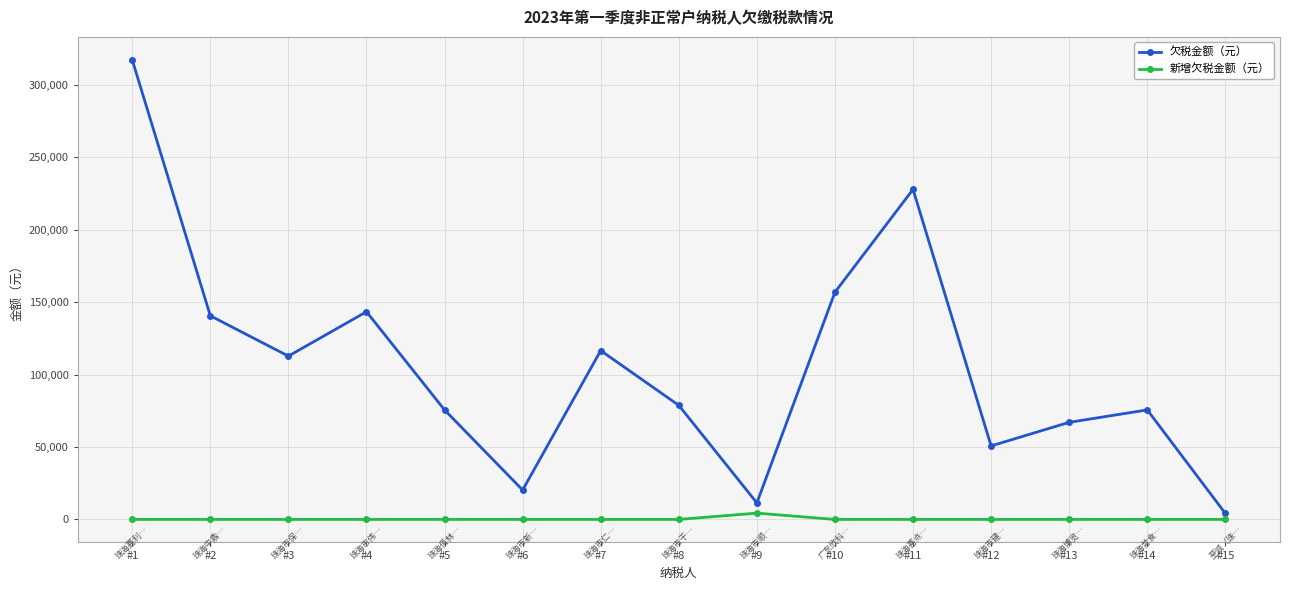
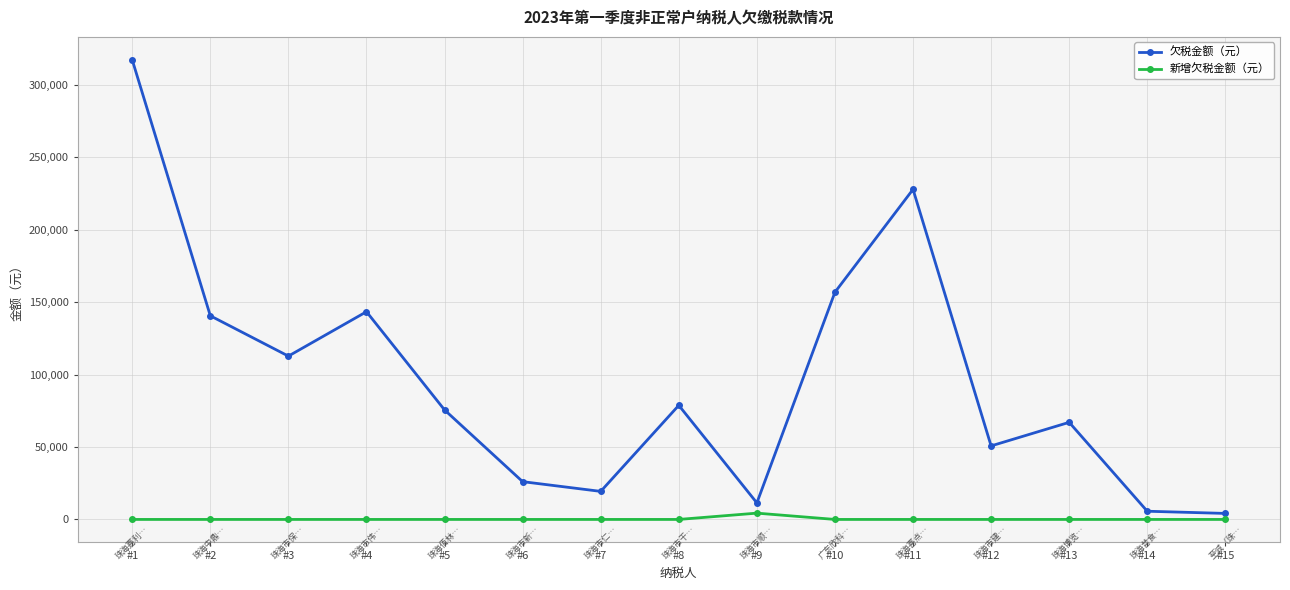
  {
    "欠税金额（元）": {
      "#1": "317,000",
      "#2": "141,000",
      "#3": "113,000",
      "#4": "143,000",
      "#5": "76,000",
-     "#6": "20,000",
-     "#7": "117,000",
+     "#6": "26,000",
+     "#7": "19,000",
      "#8": "79,000",
      "#9": "11,000",
      "#10": "157,000",
      "#11": "228,000",
      "#12": "51,000",
      "#13": "67,000",
-     "#14": "76,000",
+     "#14": "6,000",
      "#15": "4,000"
    },
    "新增欠税金额（元）": {
      "#1": "0",
      "#2": "0",
      "#3": "0",
      "#4": "0",
      "#5": "0",
      "#6": "0",
      "#7": "0",
      "#8": "0",
      "#9": "4,000",
      "#10": "0",
      "#11": "0",
      "#12": "0",
      "#13": "0",
      "#14": "0",
      "#15": "0"
    }
  }
